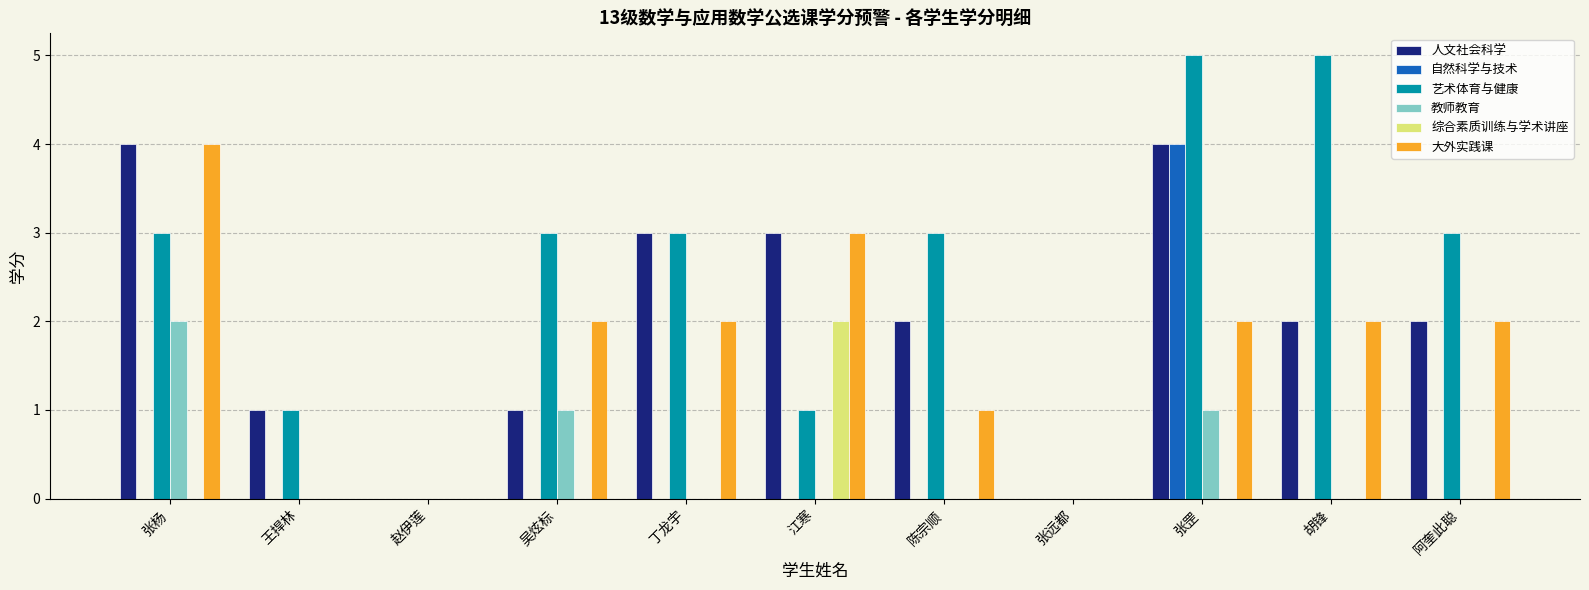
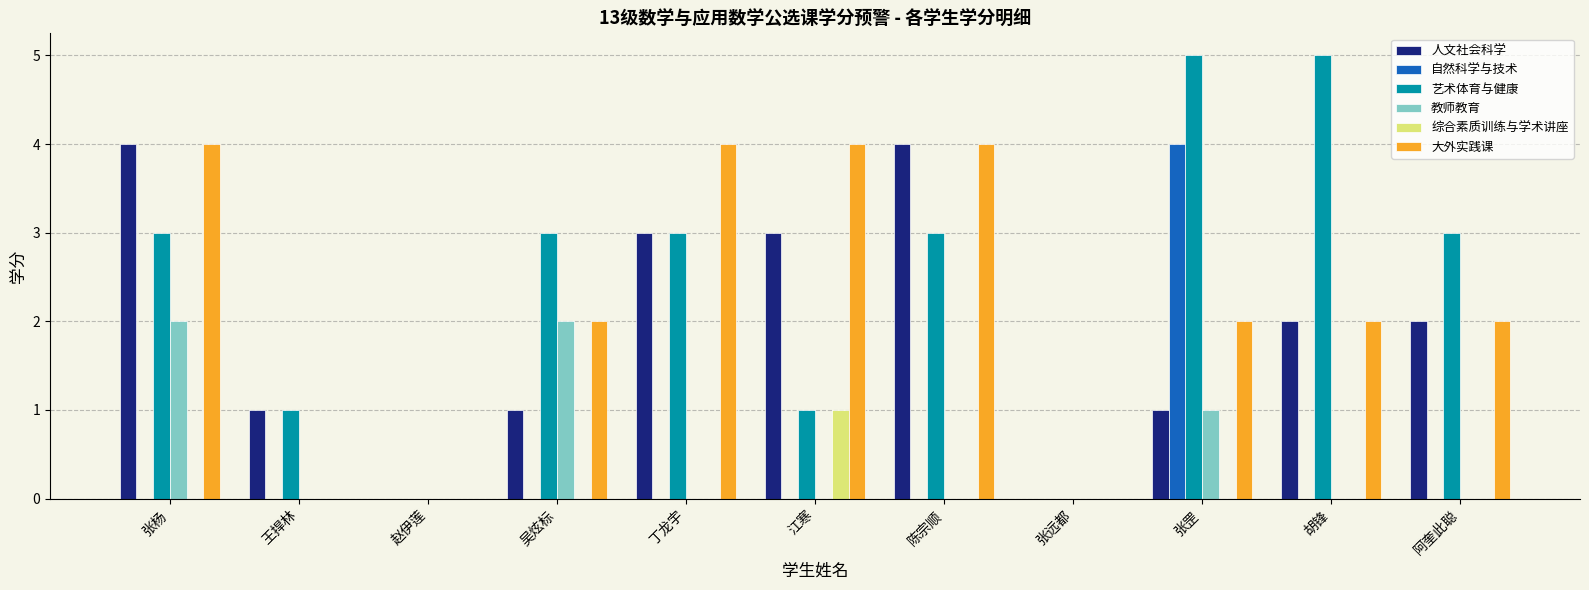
  {
    "人文社会科学": {
      "张杨": 4,
      "王捍林": 1,
      "赵伊莲": 0,
      "吴炫标": 1,
      "丁龙宇": 3,
      "江寒": 3,
-     "陈宗顺": 2,
+     "陈宗顺": 4,
      "张远都": 0,
-     "张罡": 4,
+     "张罡": 1,
      "胡锋": 2,
      "阿奎此聪": 2
    },
    "教师教育": {
      "张杨": 2,
      "王捍林": 0,
      "赵伊莲": 0,
-     "吴炫标": 1,
+     "吴炫标": 2,
      "丁龙宇": 0,
      "江寒": 0,
      "陈宗顺": 0,
      "张远都": 0,
      "张罡": 1,
      "胡锋": 0,
      "阿奎此聪": 0
    },
    "综合素质训练与学术讲座": {
      "张杨": 0,
      "王捍林": 0,
      "赵伊莲": 0,
      "吴炫标": 0,
      "丁龙宇": 0,
-     "江寒": 2,
+     "江寒": 1,
      "陈宗顺": 0,
      "张远都": 0,
      "张罡": 0,
      "胡锋": 0,
      "阿奎此聪": 0
    },
    "大外实践课": {
      "张杨": 4,
      "王捍林": 0,
      "赵伊莲": 0,
      "吴炫标": 2,
-     "丁龙宇": 2,
-     "江寒": 3,
-     "陈宗顺": 1,
+     "丁龙宇": 4,
+     "江寒": 4,
+     "陈宗顺": 4,
      "张远都": 0,
      "张罡": 2,
      "胡锋": 2,
      "阿奎此聪": 2
    }
  }
